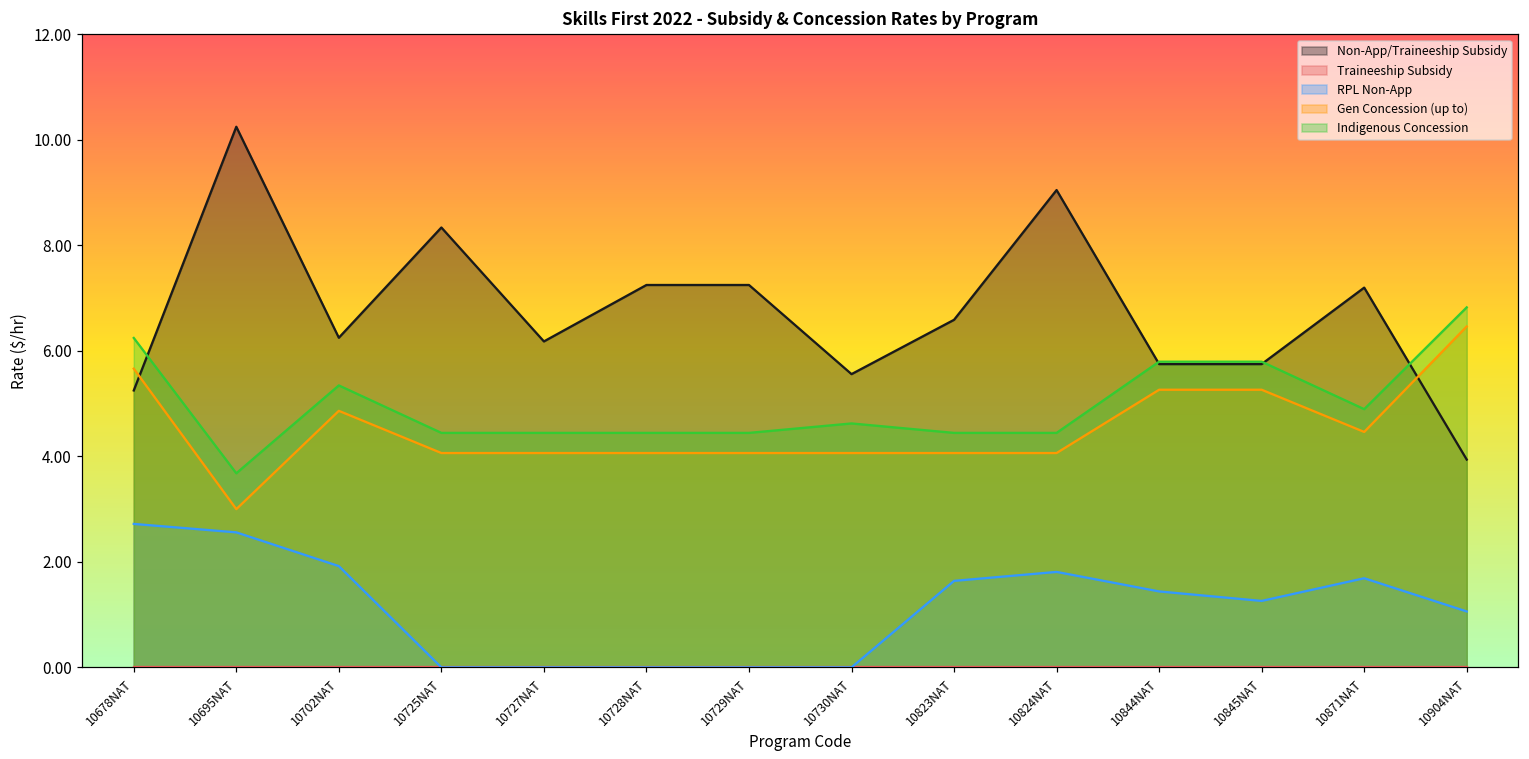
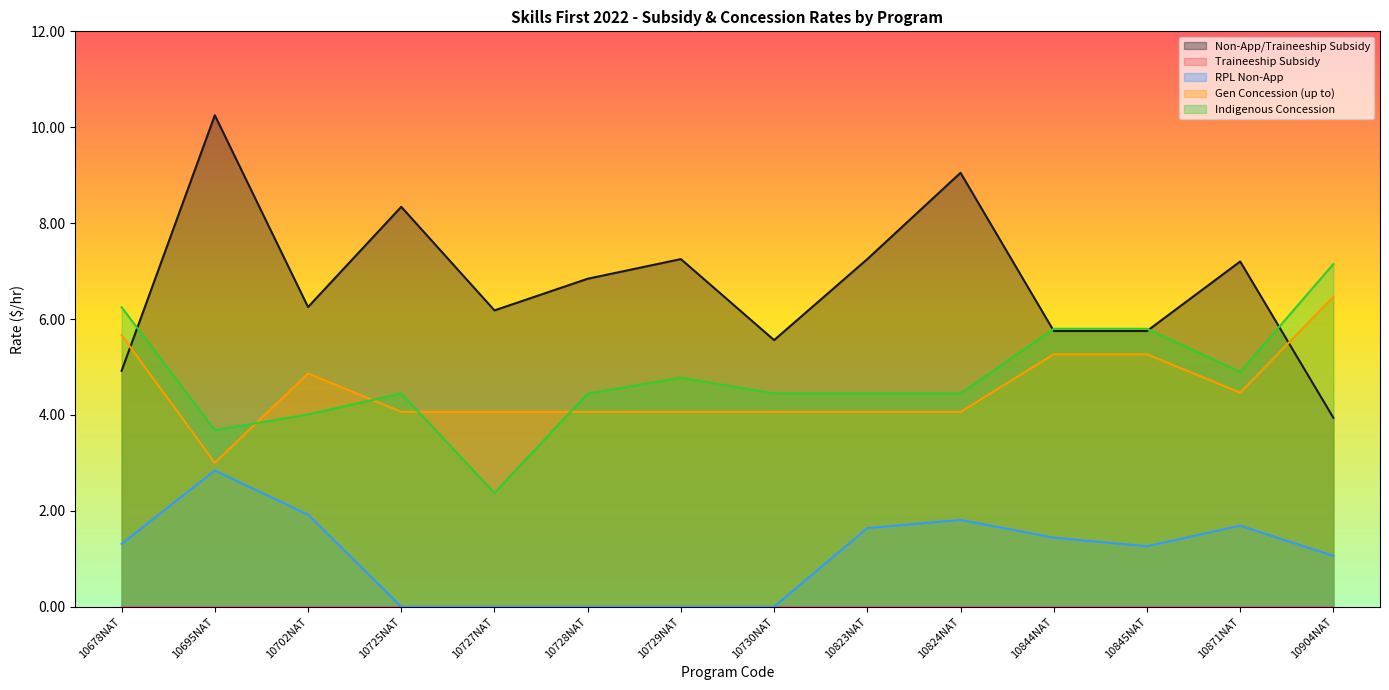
  {
    "Non-App/Traineeship Subsidy": {
-     "10678NAT": 5.3,
+     "10678NAT": 4.9,
      "10695NAT": 10.3,
      "10702NAT": 6.3,
      "10725NAT": 8.3,
      "10727NAT": 6.2,
-     "10728NAT": 7.3,
+     "10728NAT": 6.8,
      "10729NAT": 7.3,
      "10730NAT": 5.6,
-     "10823NAT": 6.6,
+     "10823NAT": 7.3,
      "10824NAT": 9.1,
      "10871NAT": 7.2,
      "10904NAT": 3.9
    },
    "RPL Non-App": {
-     "10678NAT": 2.7,
-     "10695NAT": 2.6,
+     "10678NAT": 1.3,
+     "10695NAT": 2.8,
      "10702NAT": 1.9,
      "10823NAT": 1.6,
      "10824NAT": 1.8,
      "10844NAT": 1.4,
      "10845NAT": 1.3,
      "10871NAT": 1.7,
      "10904NAT": 1.1
    },
    "Indigenous Concession": {
      "10678NAT": 6.2,
      "10695NAT": 3.7,
-     "10702NAT": 5.3,
+     "10702NAT": 4.0,
      "10725NAT": 4.4,
-     "10727NAT": 4.4,
+     "10727NAT": 2.4,
      "10728NAT": 4.4,
-     "10729NAT": 4.4,
-     "10730NAT": 4.6,
+     "10729NAT": 4.8,
+     "10730NAT": 4.4,
      "10823NAT": 4.4,
      "10824NAT": 4.4,
      "10871NAT": 4.9,
-     "10904NAT": 6.8
+     "10904NAT": 7.1
    }
  }
